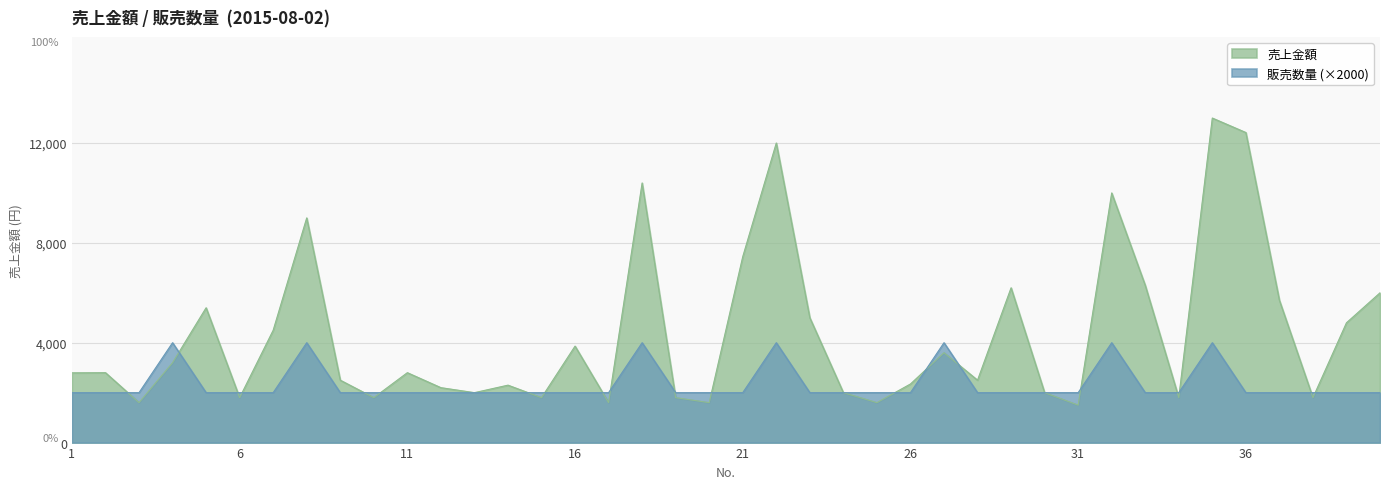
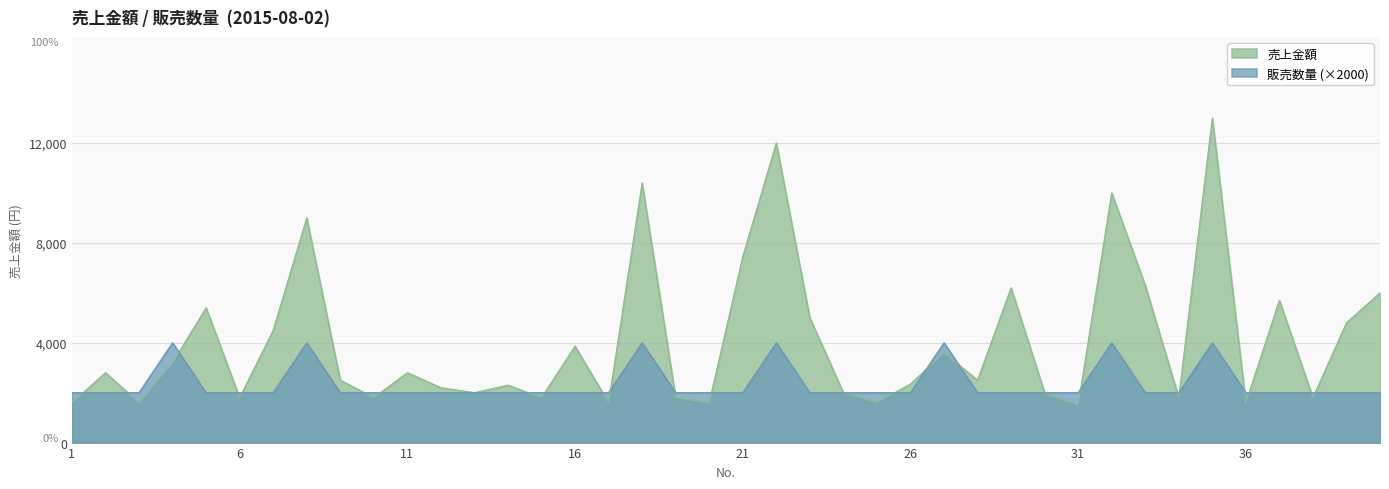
  {
    "売上金額": {
-     "1": "2,800",
+     "1": "1,600",
      "6": "1,800",
      "11": "2,800",
      "16": "3,900",
      "21": "7,400",
      "26": "2,300",
      "31": "1,500",
-     "36": "12,400"
+     "36": "1,600"
    },
    "販売数量 (×2000)": {
      "1": "2,000",
      "6": "2,000",
      "11": "2,000",
      "16": "2,000",
      "21": "2,000",
      "26": "2,000",
      "31": "2,000",
      "36": "2,000"
    }
  }
